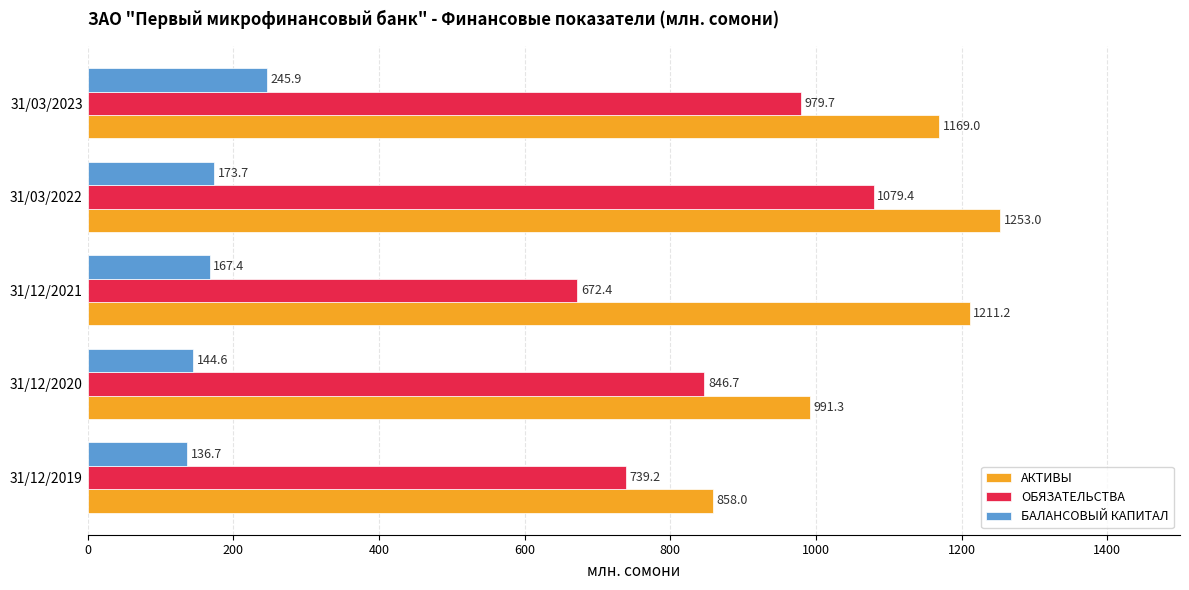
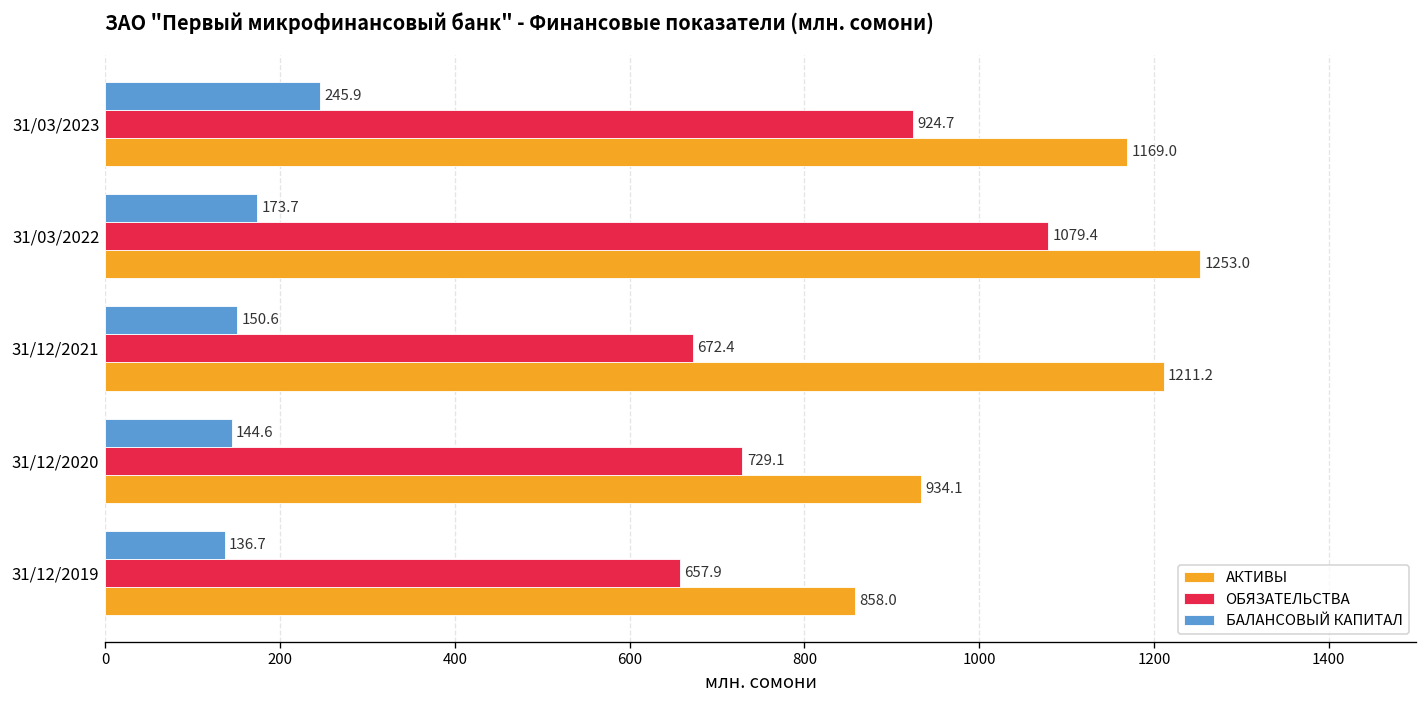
  {
    "АКТИВЫ": {
      "31/03/2023": 1169.0,
      "31/03/2022": 1253.0,
      "31/12/2021": 1211.2,
-     "31/12/2020": 991.3,
+     "31/12/2020": 934.1,
      "31/12/2019": 858.0
    },
    "ОБЯЗАТЕЛЬСТВА": {
-     "31/03/2023": 979.7,
+     "31/03/2023": 924.7,
      "31/03/2022": 1079.4,
      "31/12/2021": 672.4,
-     "31/12/2020": 846.7,
-     "31/12/2019": 739.2
+     "31/12/2020": 729.1,
+     "31/12/2019": 657.9
    },
    "БАЛАНСОВЫЙ КАПИТАЛ": {
      "31/03/2023": 245.9,
      "31/03/2022": 173.7,
-     "31/12/2021": 167.4,
+     "31/12/2021": 150.6,
      "31/12/2020": 144.6,
      "31/12/2019": 136.7
    }
  }
